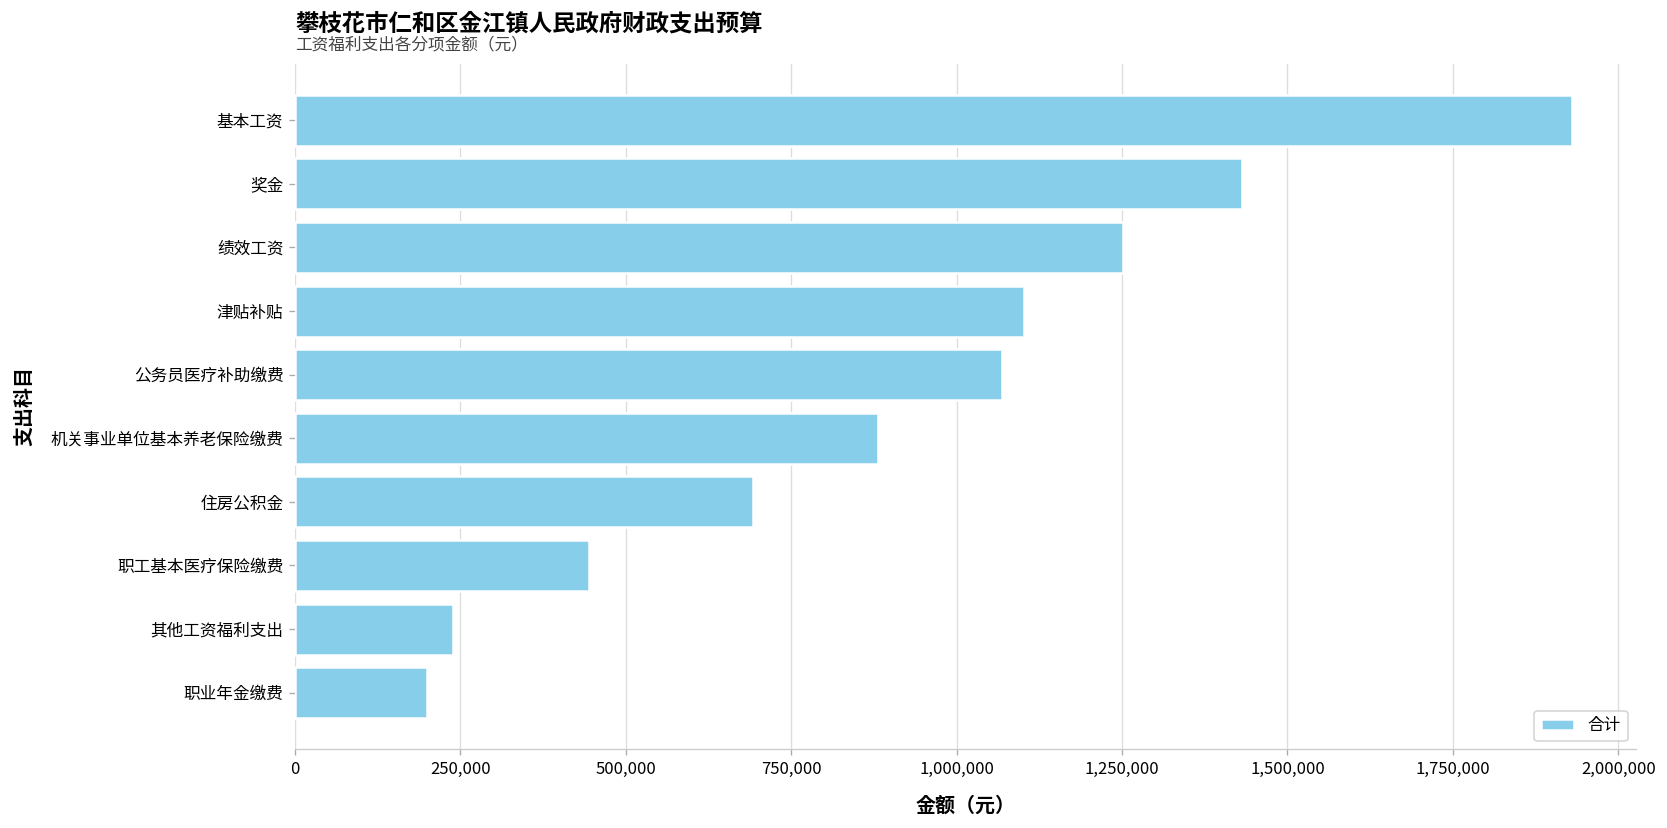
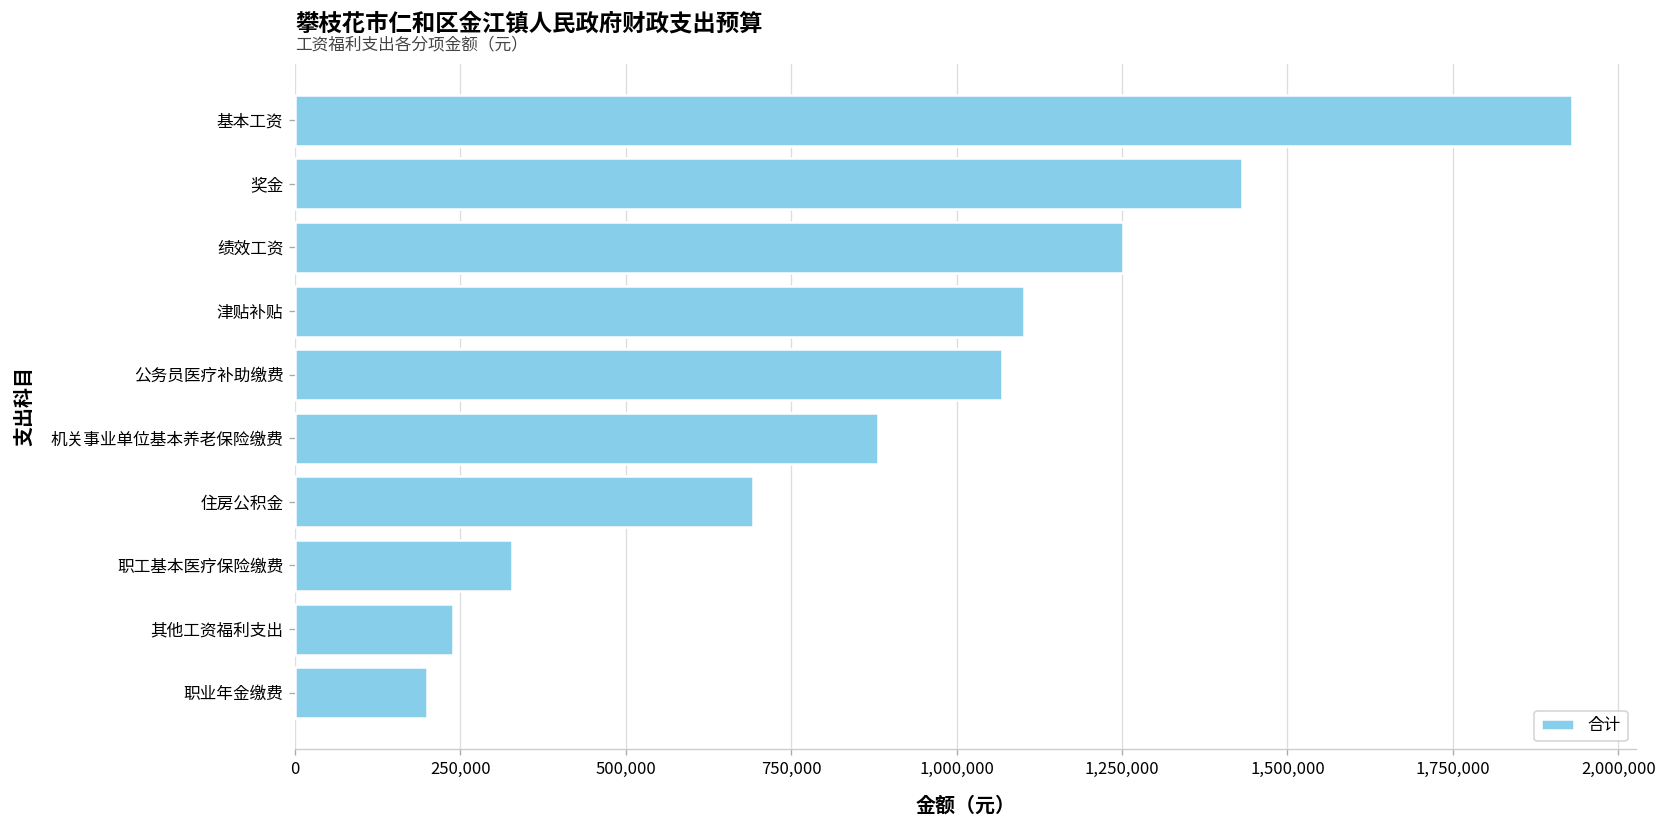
  {
    "基本工资": "1,930,000",
    "奖金": "1,430,000",
    "绩效工资": "1,250,000",
    "津贴补贴": "1,100,000",
    "公务员医疗补助缴费": "1,070,000",
    "机关事业单位基本养老保险缴费": "880,000",
    "住房公积金": "690,000",
-   "职工基本医疗保险缴费": "440,000",
+   "职工基本医疗保险缴费": "330,000",
    "其他工资福利支出": "240,000",
    "职业年金缴费": "200,000"
  }
